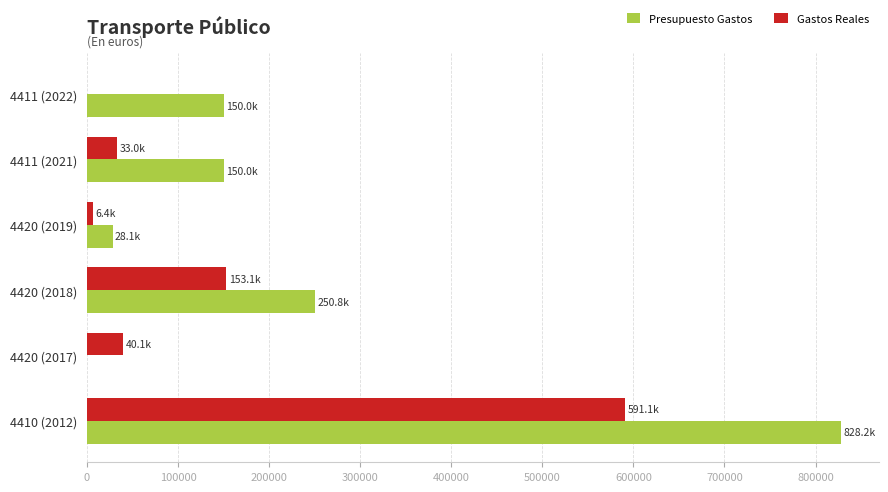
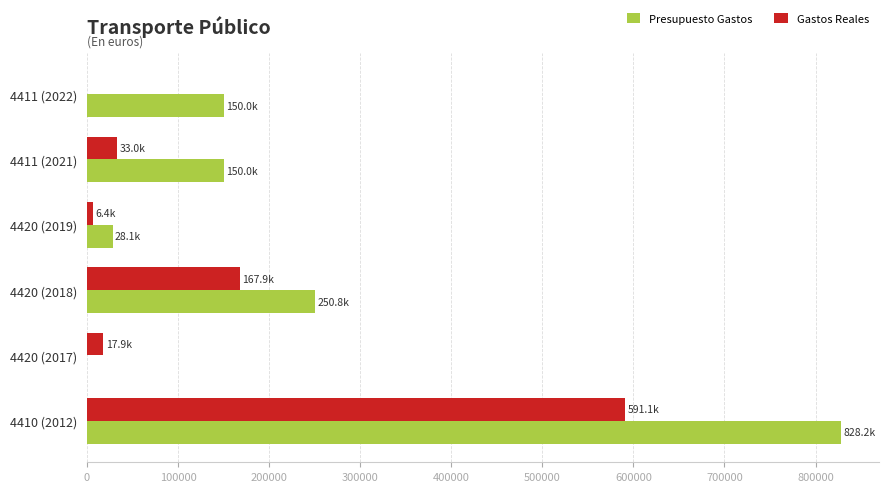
  {
    "Presupuesto Gastos": {
      "4411 (2022)": "150.0k",
      "4411 (2021)": "150.0k",
      "4420 (2019)": "28.1k",
      "4420 (2018)": "250.8k",
      "4410 (2012)": "828.2k"
    },
    "Gastos Reales": {
      "4411 (2021)": "33.0k",
      "4420 (2019)": "6.4k",
-     "4420 (2018)": "153.1k",
-     "4420 (2017)": "40.1k",
+     "4420 (2018)": "167.9k",
+     "4420 (2017)": "17.9k",
      "4410 (2012)": "591.1k"
    }
  }
